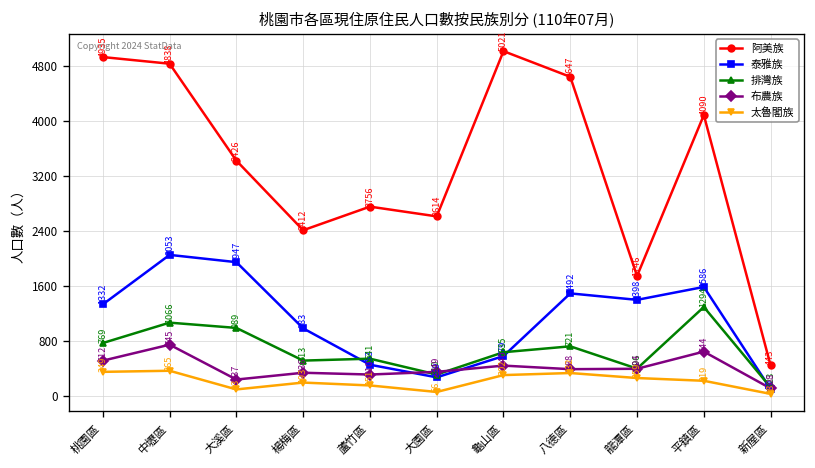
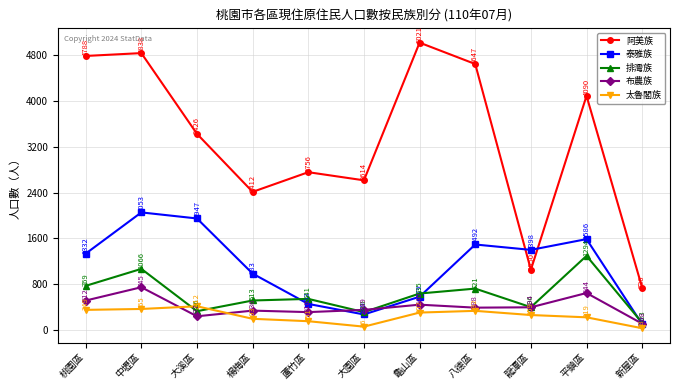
  {
    "阿美族": {
-     "桃園區": 4935,
+     "桃園區": 4788,
      "大溪區": 3426,
      "楊梅區": 2412,
      "蘆竹區": 2756,
      "大園區": 2614,
      "龜山區": 5021,
      "八德區": 4647,
-     "龍潭區": 1746,
+     "龍潭區": 1050,
      "平鎮區": 4090,
-     "新屋區": 443
+     "新屋區": 736
    },
    "泰雅族": {
      "桃園區": 1332,
      "中壢區": 2053,
      "大溪區": 1947,
      "楊梅區": 983,
      "八德區": 1492,
      "龍潭區": 1398,
      "平鎮區": 1586
    },
    "排灣族": {
      "桃園區": 769,
      "中壢區": 1066,
-     "大溪區": 989,
+     "大溪區": 326,
      "八德區": 721
    },
    "布農族": {
      "中壢區": 745,
      "大溪區": 237,
      "平鎮區": 644
    },
    "太魯閣族": {
      "中壢區": 365,
-     "大溪區": 93,
+     "大溪區": 412,
      "大園區": 56,
      "平鎮區": 219
    }
  }
